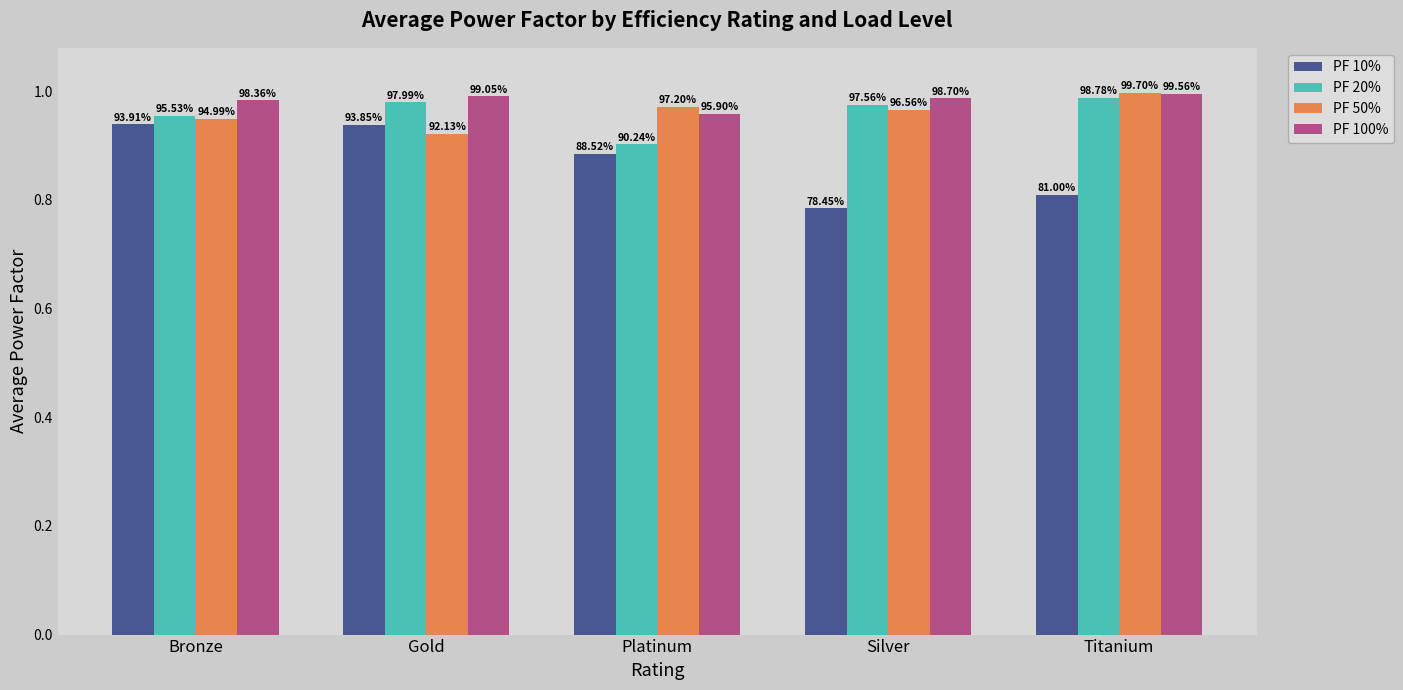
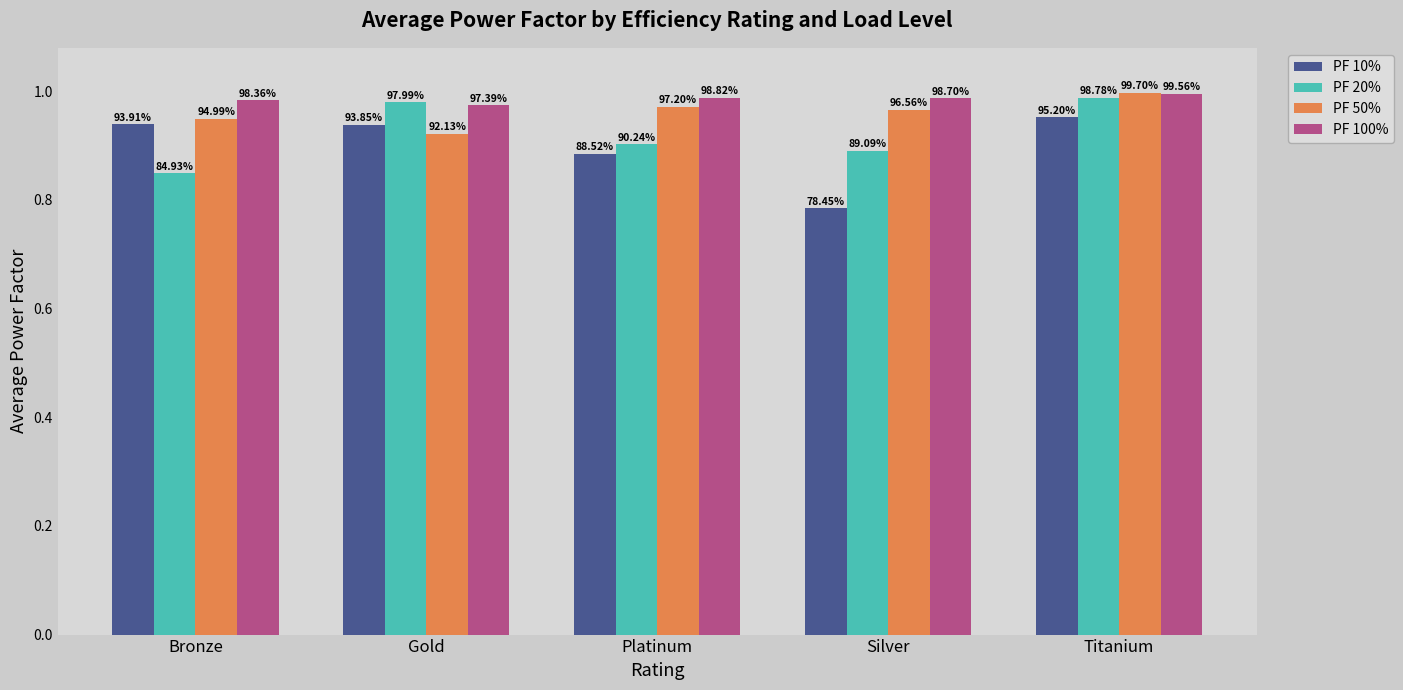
  {
    "PF 10%": {
      "Bronze": "93.91%",
      "Gold": "93.85%",
      "Platinum": "88.52%",
      "Silver": "78.45%",
-     "Titanium": "81.00%"
+     "Titanium": "95.20%"
    },
    "PF 20%": {
-     "Bronze": "95.53%",
+     "Bronze": "84.93%",
      "Gold": "97.99%",
      "Platinum": "90.24%",
-     "Silver": "97.56%",
+     "Silver": "89.09%",
      "Titanium": "98.78%"
    },
    "PF 50%": {
      "Bronze": "94.99%",
      "Gold": "92.13%",
      "Platinum": "97.20%",
      "Silver": "96.56%",
      "Titanium": "99.70%"
    },
    "PF 100%": {
      "Bronze": "98.36%",
-     "Gold": "99.05%",
-     "Platinum": "95.90%",
+     "Gold": "97.39%",
+     "Platinum": "98.82%",
      "Silver": "98.70%",
      "Titanium": "99.56%"
    }
  }
